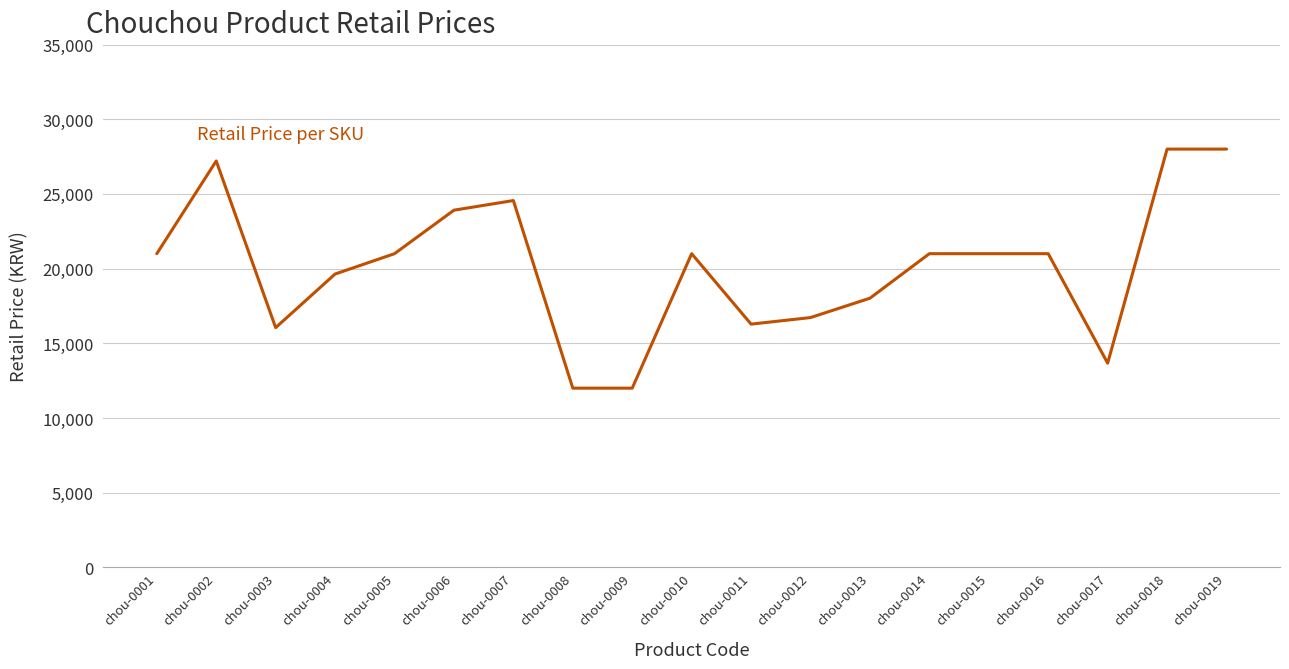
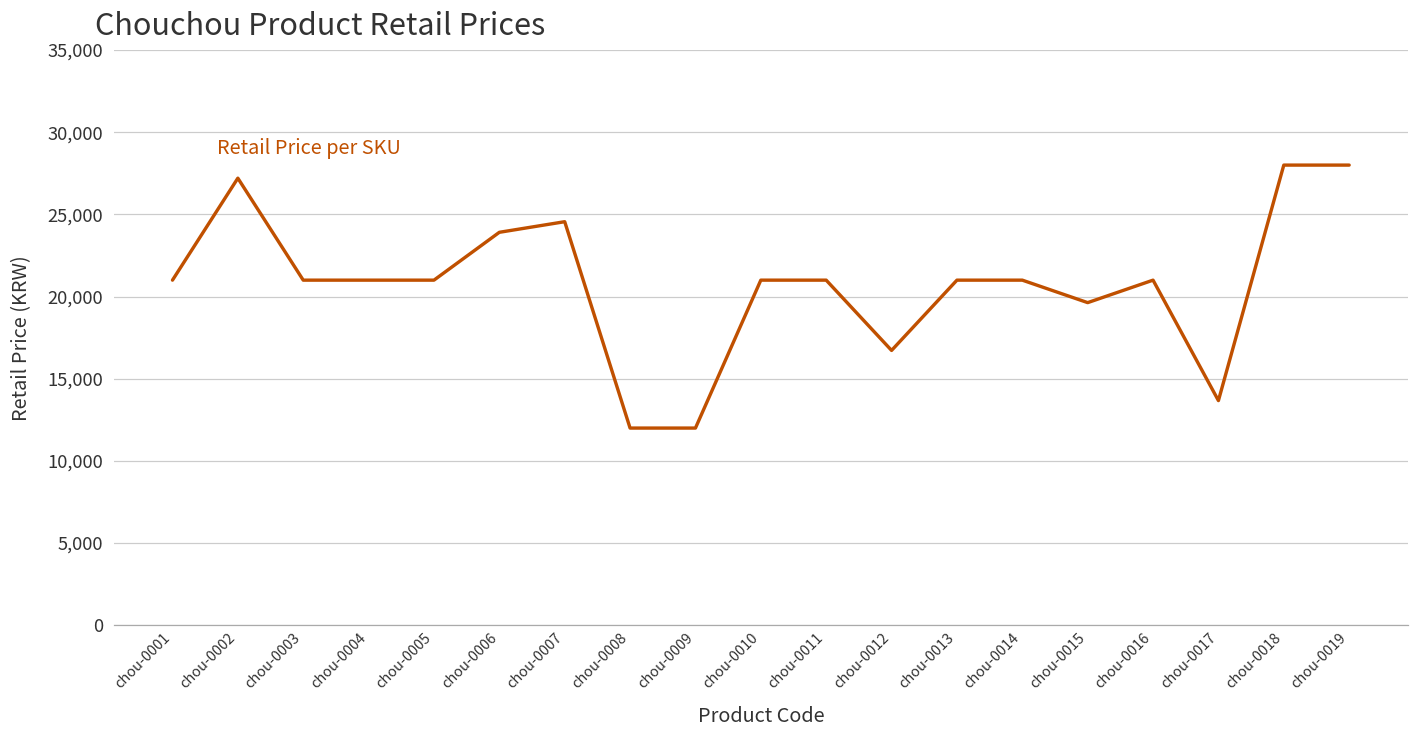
  {
    "chou-0001": "21,000",
    "chou-0002": "27,200",
-   "chou-0003": "16,100",
-   "chou-0004": "19,600",
+   "chou-0003": "21,000",
+   "chou-0004": "21,000",
    "chou-0005": "21,000",
    "chou-0006": "23,900",
    "chou-0007": "24,600",
    "chou-0008": "12,000",
    "chou-0009": "12,000",
    "chou-0010": "21,000",
-   "chou-0011": "16,300",
+   "chou-0011": "21,000",
    "chou-0012": "16,700",
-   "chou-0013": "18,000",
+   "chou-0013": "21,000",
    "chou-0014": "21,000",
-   "chou-0015": "21,000",
+   "chou-0015": "19,600",
    "chou-0016": "21,000",
    "chou-0017": "13,700",
    "chou-0018": "28,000",
    "chou-0019": "28,000"
  }
